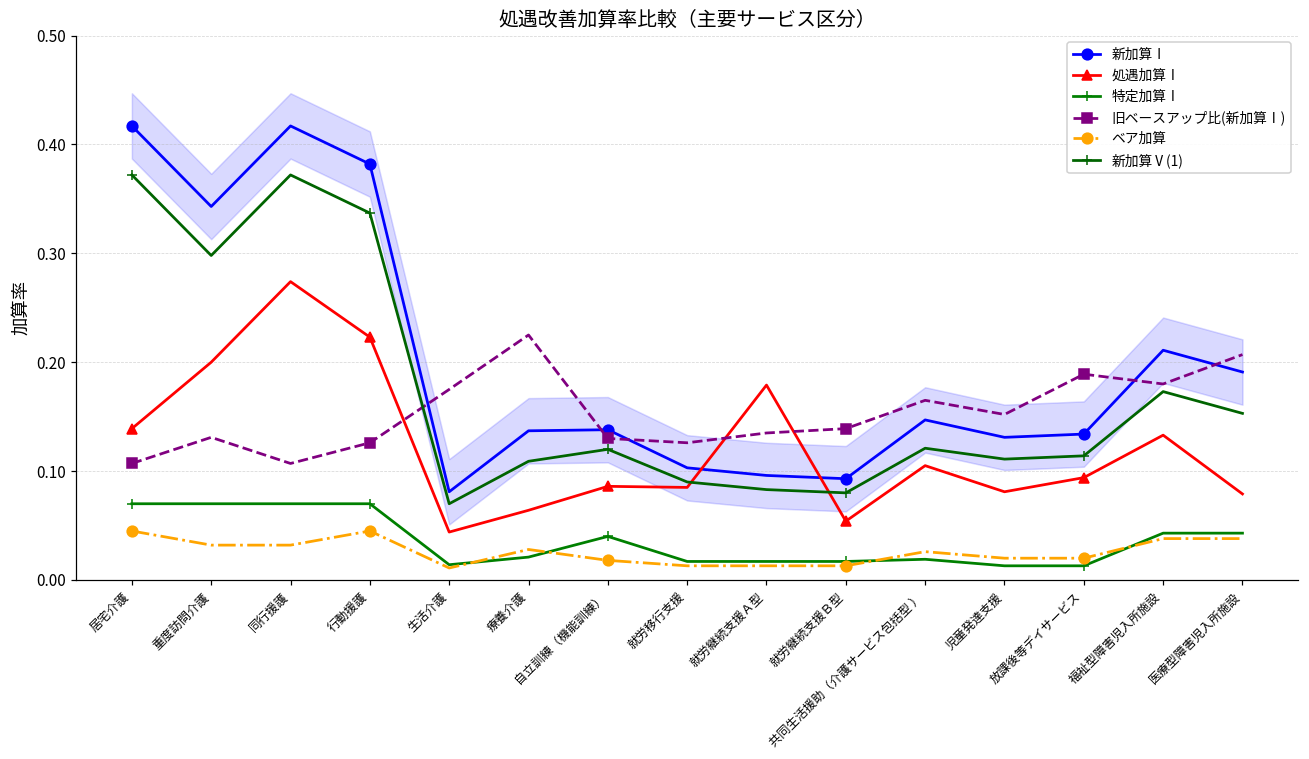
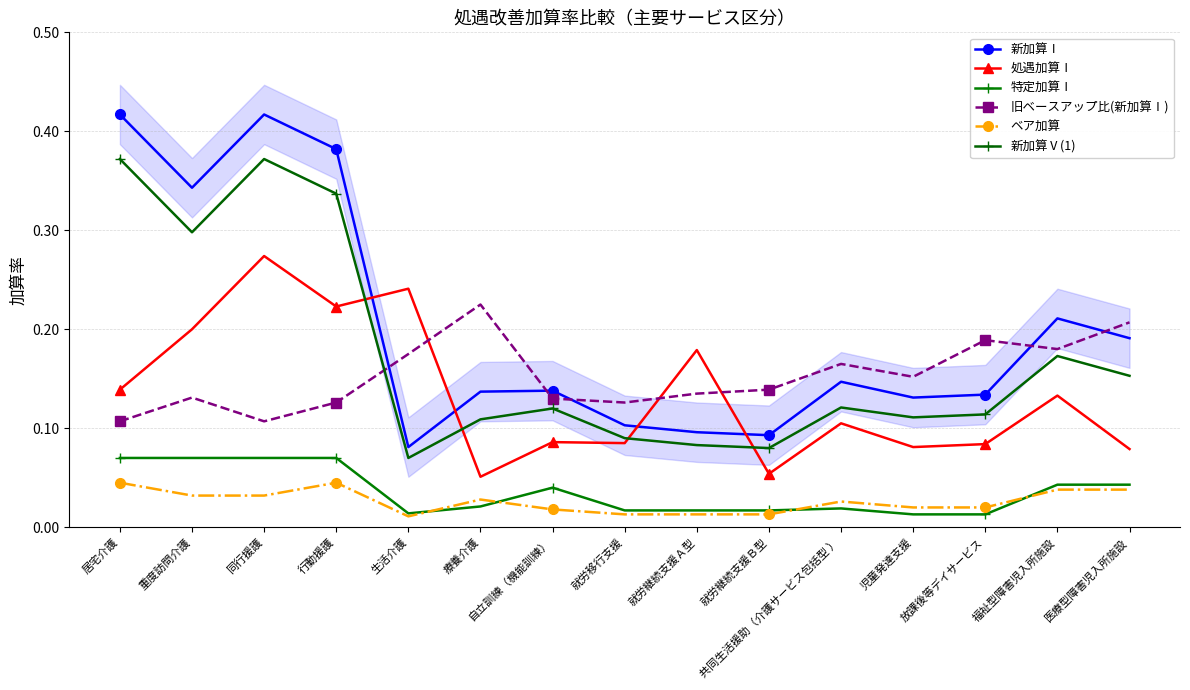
  {
    "処遇加算Ⅰ": {
      "居宅介護": 0.14,
      "重度訪問介護": 0.20,
      "同行援護": 0.27,
      "行動援護": 0.22,
-     "生活介護": 0.04,
-     "療養介護": 0.06,
+     "生活介護": 0.24,
+     "療養介護": 0.05,
      "自立訓練（機能訓練）": 0.09,
      "就労移行支援": 0.09,
      "就労継続支援Ａ型": 0.18,
      "就労継続支援Ｂ型": 0.05,
      "共同生活援助（介護サービス包括型 ）": 0.11,
      "児童発達支援": 0.08,
-     "放課後等デイサービス": 0.09,
+     "放課後等デイサービス": 0.08,
      "福祉型障害児入所施設": 0.13,
      "医療型障害児入所施設": 0.08
    },
    "旧ベースアップ比(新加算Ⅰ)": {
      "居宅介護": 0.11,
      "重度訪問介護": 0.13,
      "同行援護": 0.11,
      "行動援護": 0.13,
      "生活介護": 0.18,
      "療養介護": 0.23,
      "自立訓練（機能訓練）": 0.13,
      "就労移行支援": 0.13,
      "就労継続支援Ａ型": 0.14,
      "就労継続支援Ｂ型": 0.14,
      "共同生活援助（介護サービス包括型 ）": 0.17,
      "児童発達支援": 0.15,
      "放課後等デイサービス": 0.19,
      "福祉型障害児入所施設": 0.18,
      "医療型障害児入所施設": 0.21
    },
    "ベア加算": {
      "居宅介護": 0.05,
      "重度訪問介護": 0.03,
      "同行援護": 0.03,
      "行動援護": 0.05,
      "生活介護": 0.01,
      "療養介護": 0.03,
      "自立訓練（機能訓練）": 0.02,
      "就労移行支援": 0.01,
      "就労継続支援Ａ型": 0.01,
      "就労継続支援Ｂ型": 0.01,
      "共同生活援助（介護サービス包括型 ）": 0.03,
      "児童発達支援": 0.02,
      "放課後等デイサービス": 0.02,
      "福祉型障害児入所施設": 0.04,
      "医療型障害児入所施設": 0.04
    }
  }
